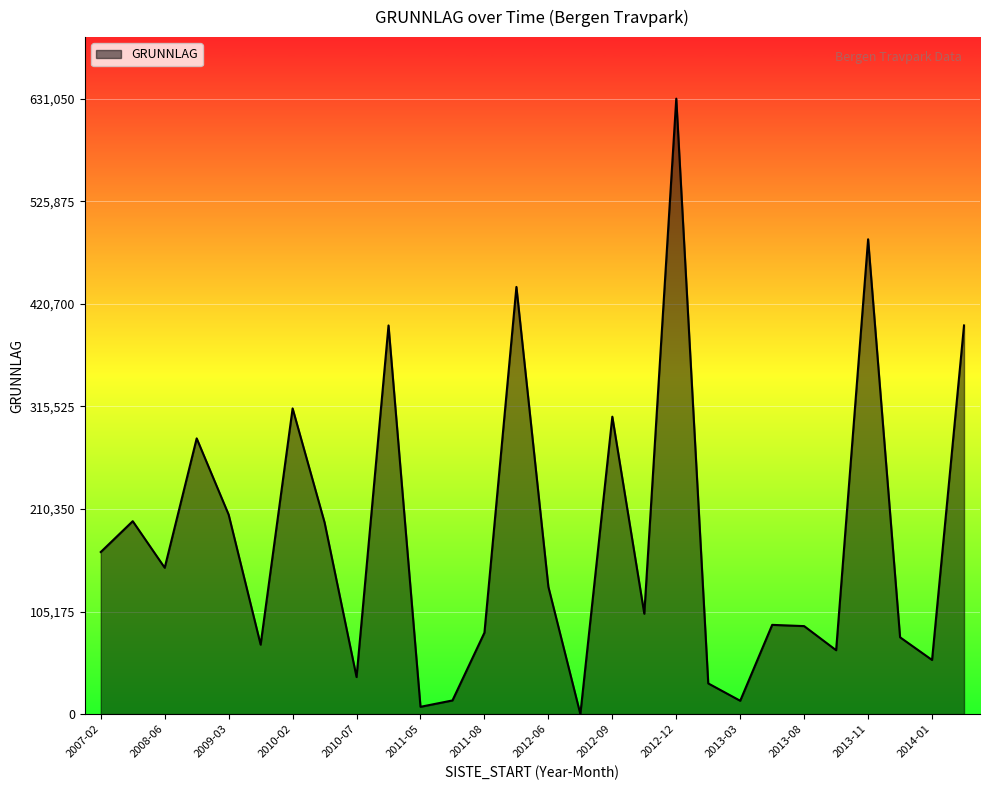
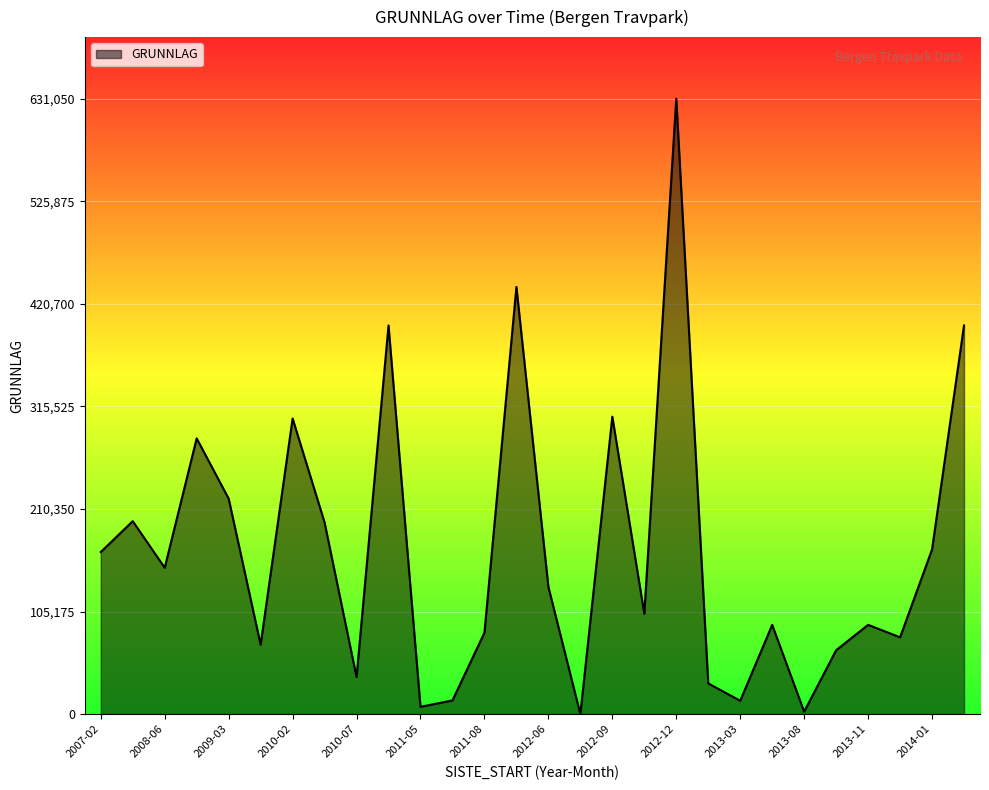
  {
    "2007-02": "170,000",
    "2008-06": "150,000",
-   "2009-03": "200,000",
-   "2010-02": "310,000",
+   "2009-03": "220,000",
+   "2010-02": "300,000",
    "2010-07": "40,000",
    "2011-05": "10,000",
    "2011-08": "80,000",
    "2012-06": "130,000",
    "2012-09": "300,000",
    "2012-12": "630,000",
    "2013-03": "10,000",
-   "2013-08": "90,000",
-   "2013-11": "490,000",
-   "2014-01": "60,000"
+   "2013-08": "0",
+   "2013-11": "90,000",
+   "2014-01": "170,000"
  }
